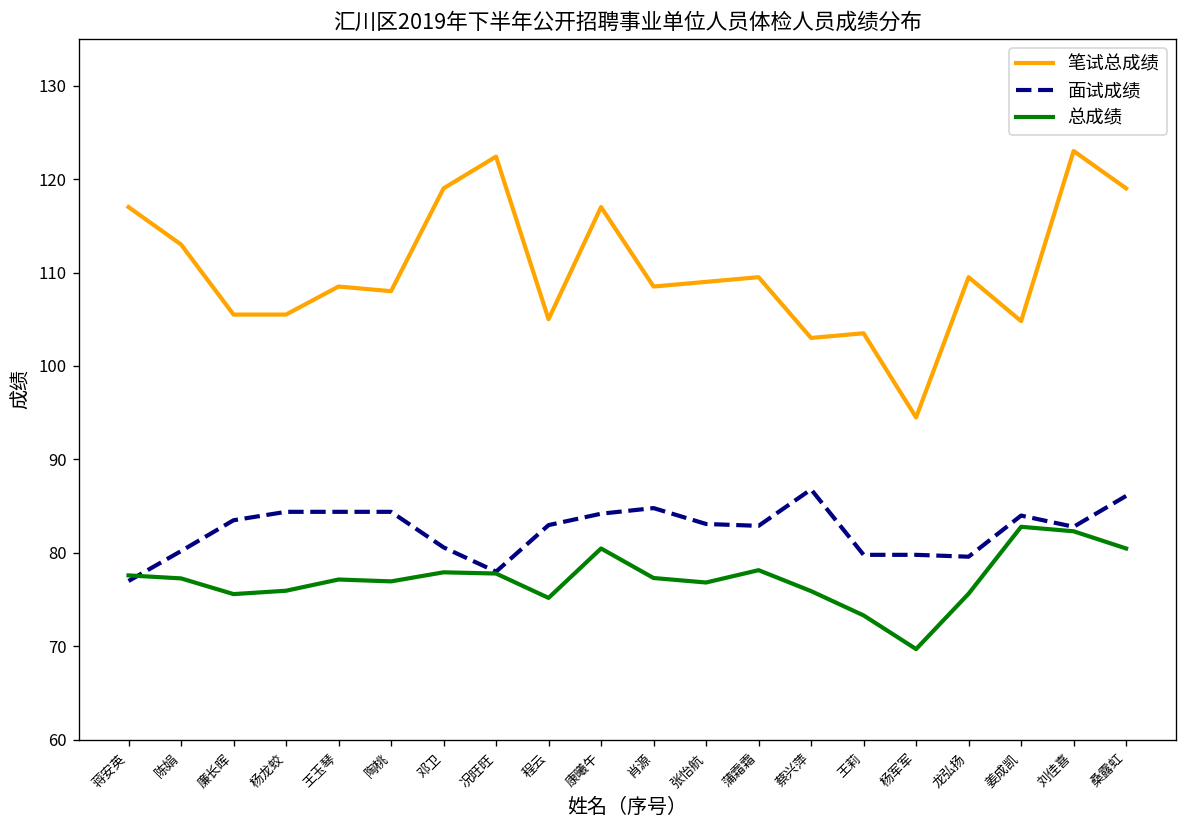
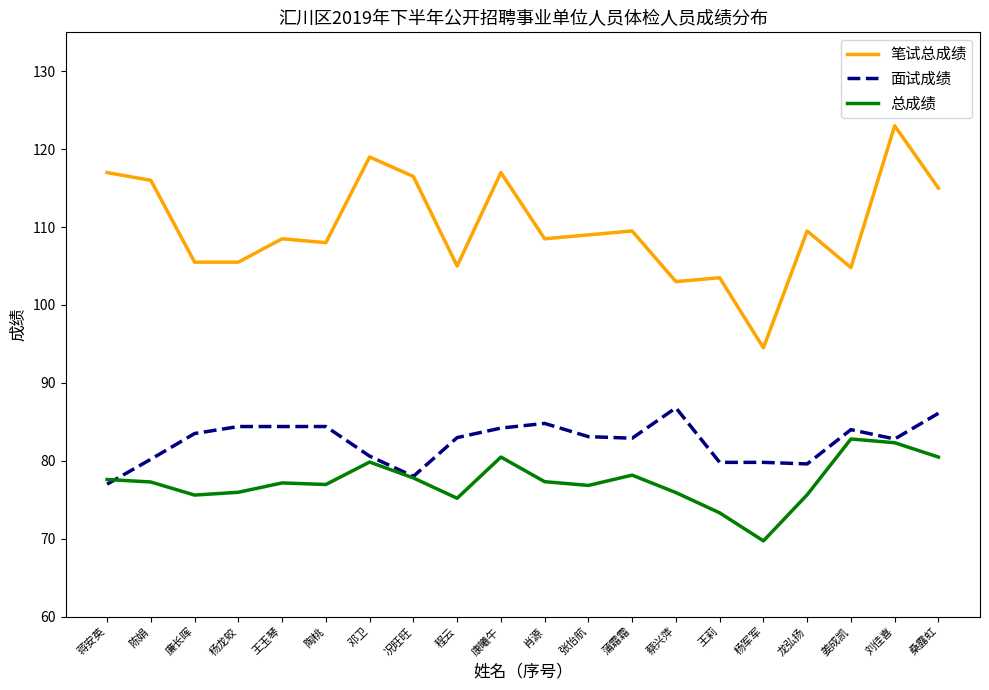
  {
    "笔试总成绩": {
      "蒋安英": 117,
-     "陈娟": 113,
+     "陈娟": 116,
      "廉长晖": 106,
      "杨龙蛟": 106,
      "王玉琴": 109,
      "陶桃": 108,
      "邓卫": 119,
-     "况旺旺": 122,
+     "况旺旺": 117,
      "程云": 105,
      "康曦午": 117,
      "肖源": 109,
      "张怡航": 109,
      "蒲霜霜": 110,
      "蔡兴萍": 103,
      "王莉": 104,
      "杨军军": 95,
      "龙弘扬": 110,
      "姜成凯": 105,
      "刘佳喜": 123,
-     "桑露虹": 119
+     "桑露虹": 115
    },
    "面试成绩": {
      "蒋安英": 77,
      "陈娟": 80,
      "廉长晖": 84,
      "杨龙蛟": 84,
      "王玉琴": 84,
      "陶桃": 84,
      "邓卫": 81,
      "程云": 83,
      "康曦午": 84,
      "肖源": 85,
      "张怡航": 83,
      "蒲霜霜": 83,
      "蔡兴萍": 87,
      "王莉": 80,
      "杨军军": 80,
      "龙弘扬": 80,
      "姜成凯": 84,
      "刘佳喜": 83,
      "桑露虹": 86
    },
    "总成绩": {
      "蒋安英": 78,
      "陈娟": 77,
      "廉长晖": 76,
      "杨龙蛟": 76,
      "王玉琴": 77,
      "陶桃": 77,
-     "邓卫": 78,
+     "邓卫": 80,
      "程云": 75,
      "康曦午": 80,
      "肖源": 77,
      "张怡航": 77,
      "蒲霜霜": 78,
      "蔡兴萍": 76,
      "王莉": 73,
      "杨军军": 70,
      "龙弘扬": 76,
      "姜成凯": 83,
      "刘佳喜": 82,
      "桑露虹": 80
    }
  }
